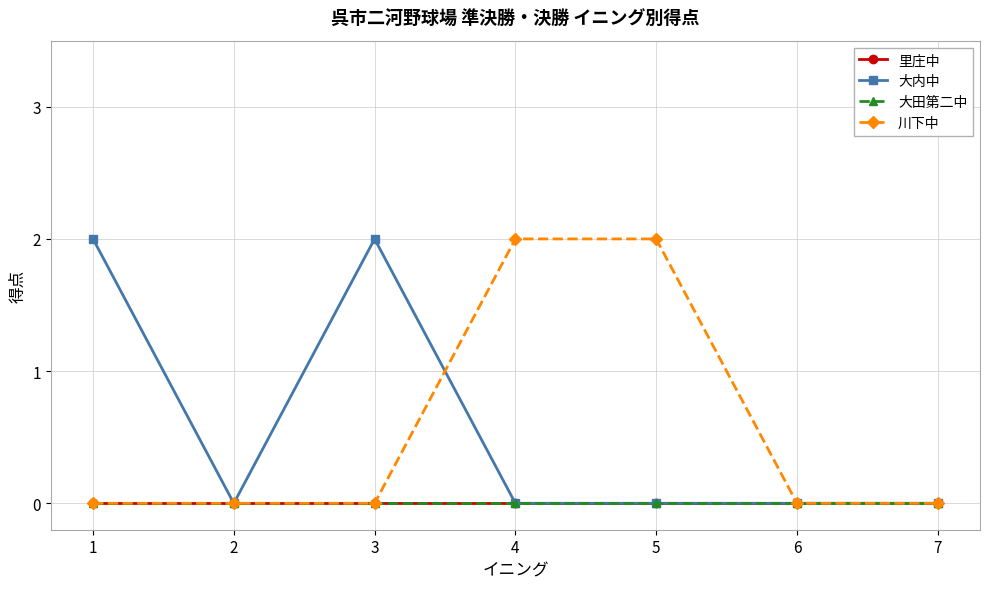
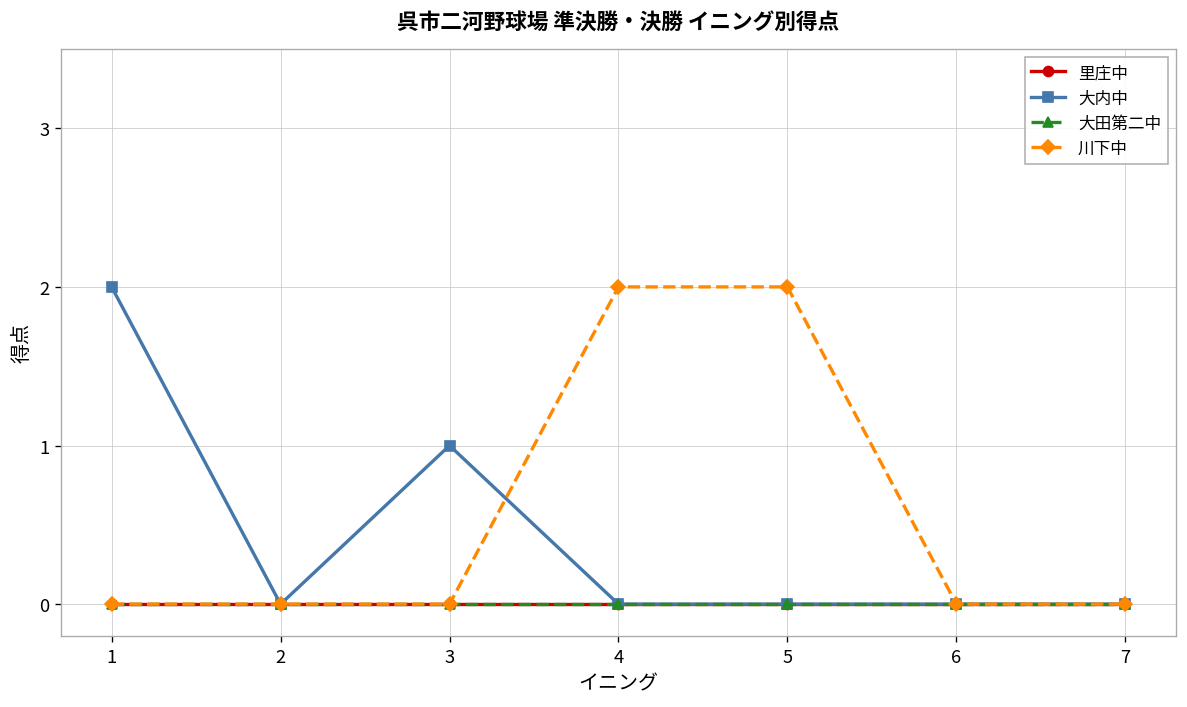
  {
    "大内中": {
      "1": 2,
-     "3": 2
+     "3": 1
    },
    "川下中": {
      "4": 2,
      "5": 2
    }
  }
